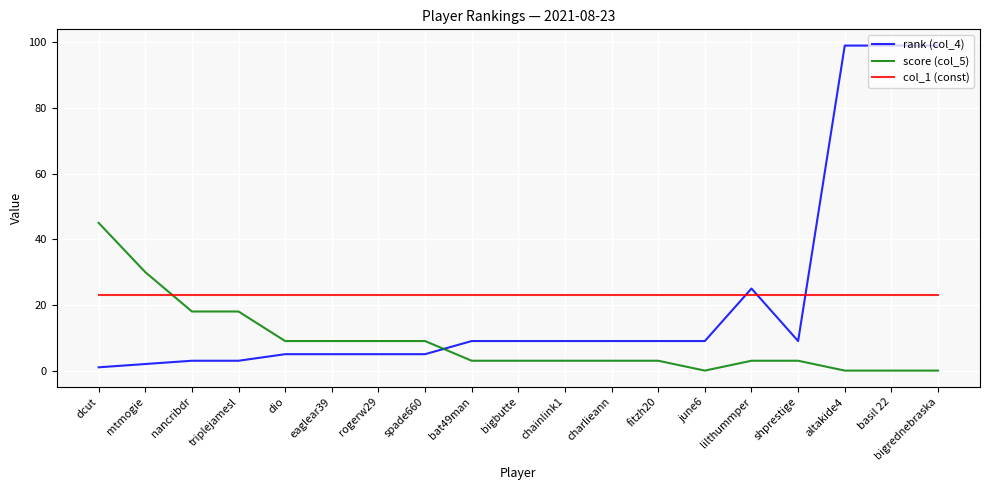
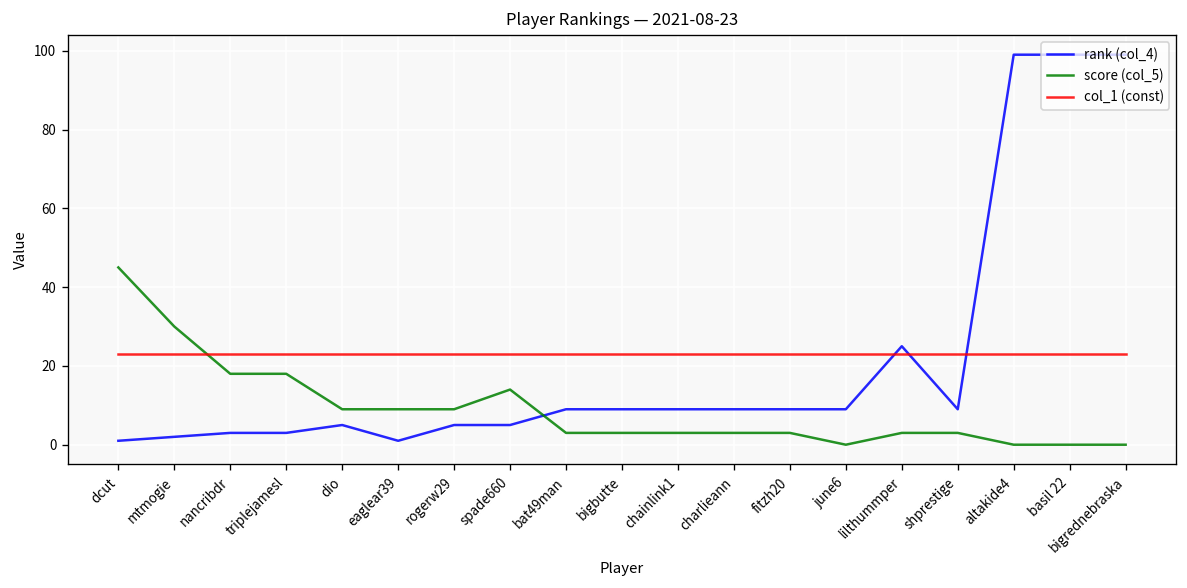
  {
    "rank (col_4)": {
      "dcut": 1,
      "mtmogie": 2,
      "nancribdr": 3,
      "triplejamesl": 3,
      "dio": 5,
-     "eaglear39": 5,
+     "eaglear39": 1,
      "rogerw29": 5,
      "spade660": 5,
      "bat49man": 9,
      "bigbutte": 9,
      "chainlink1": 9,
      "charlieann": 9,
      "fitzh20": 9,
      "june6": 9,
      "lilthummper": 25,
      "shprestige": 9,
      "altakide4": 99
    },
    "score (col_5)": {
      "dcut": 45,
      "mtmogie": 30,
      "nancribdr": 18,
      "triplejamesl": 18,
      "dio": 9,
      "eaglear39": 9,
      "rogerw29": 9,
-     "spade660": 9,
+     "spade660": 14,
      "bat49man": 3,
      "bigbutte": 3,
      "chainlink1": 3,
      "charlieann": 3,
      "fitzh20": 3,
      "june6": 0,
      "lilthummper": 3,
      "shprestige": 3,
      "altakide4": 0,
      "basil 22": 0,
      "bigrednebraska": 0
    },
    "col_1 (const)": {
      "dcut": 23,
      "mtmogie": 23,
      "nancribdr": 23,
      "triplejamesl": 23,
      "dio": 23,
      "eaglear39": 23,
      "rogerw29": 23,
      "spade660": 23,
      "bat49man": 23,
      "bigbutte": 23,
      "chainlink1": 23,
      "charlieann": 23,
      "fitzh20": 23,
      "june6": 23,
      "lilthummper": 23,
      "shprestige": 23,
      "altakide4": 23,
      "basil 22": 23,
      "bigrednebraska": 23
    }
  }
